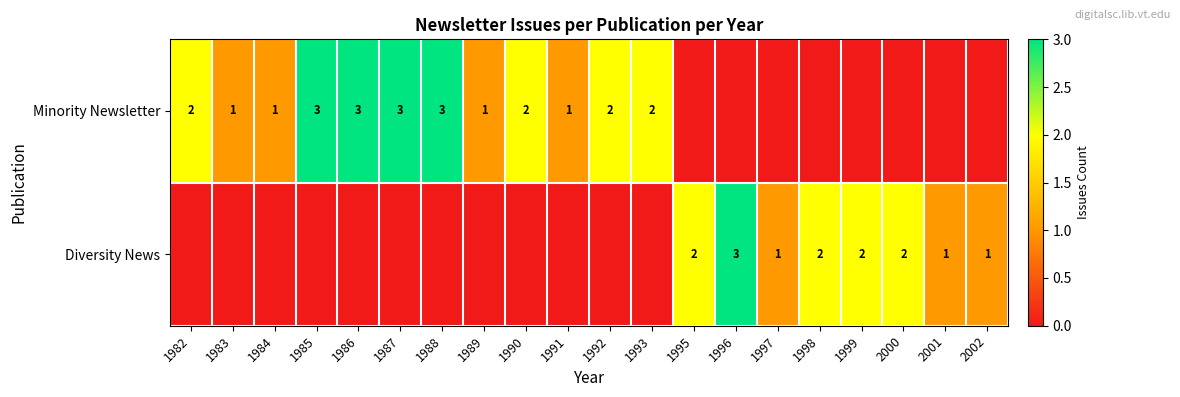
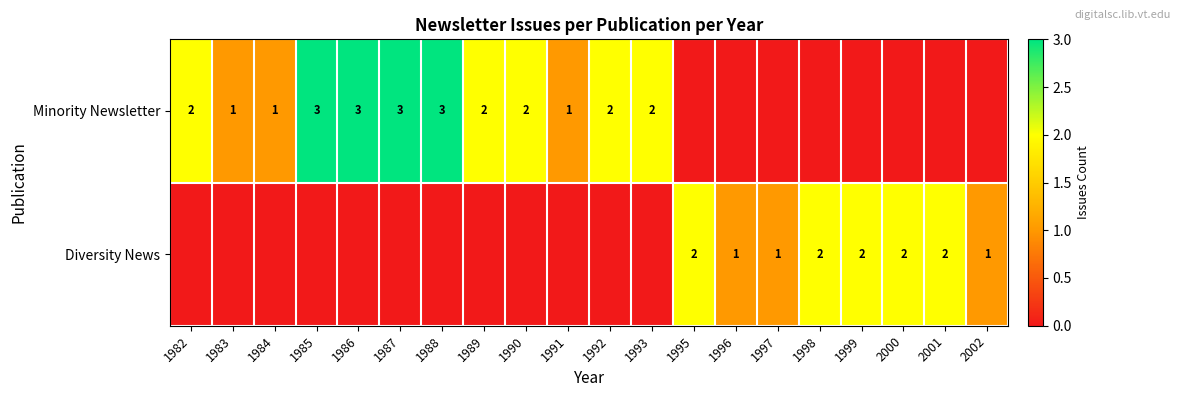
  {
    "Minority Newsletter": {
      "1982": 2,
      "1983": 1,
      "1984": 1,
      "1985": 3,
      "1986": 3,
      "1987": 3,
      "1988": 3,
-     "1989": 1,
+     "1989": 2,
      "1990": 2,
      "1991": 1,
      "1992": 2,
      "1993": 2
    },
    "Diversity News": {
      "1995": 2,
-     "1996": 3,
+     "1996": 1,
      "1997": 1,
      "1998": 2,
      "1999": 2,
      "2000": 2,
-     "2001": 1,
+     "2001": 2,
      "2002": 1
    }
  }
